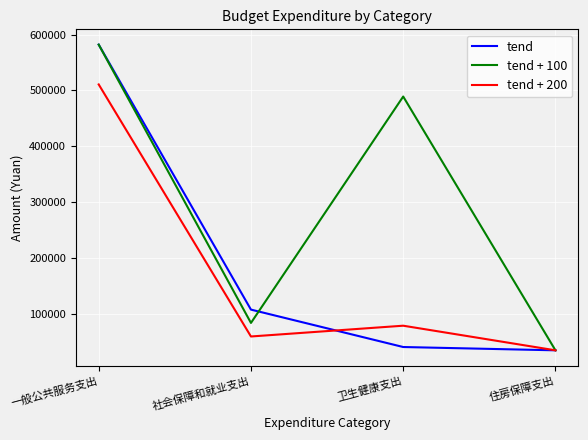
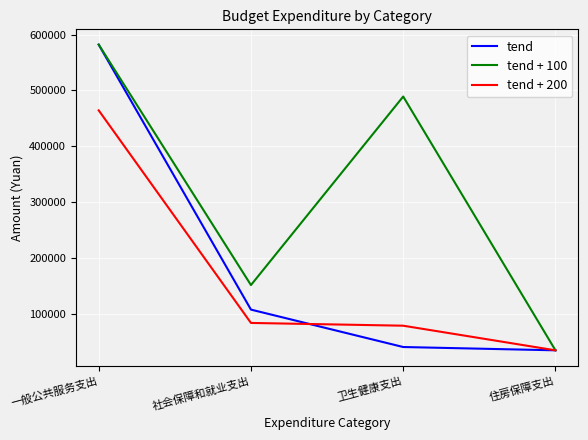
  {
    "tend": {
      "社会保障和就业支出": 110000,
      "卫生健康支出": 40000
    },
    "tend + 100": {
-     "社会保障和就业支出": 80000,
+     "社会保障和就业支出": 150000,
      "卫生健康支出": 490000
    },
    "tend + 200": {
-     "一般公共服务支出": 510000,
-     "社会保障和就业支出": 60000,
+     "一般公共服务支出": 460000,
+     "社会保障和就业支出": 80000,
      "卫生健康支出": 80000
    }
  }
